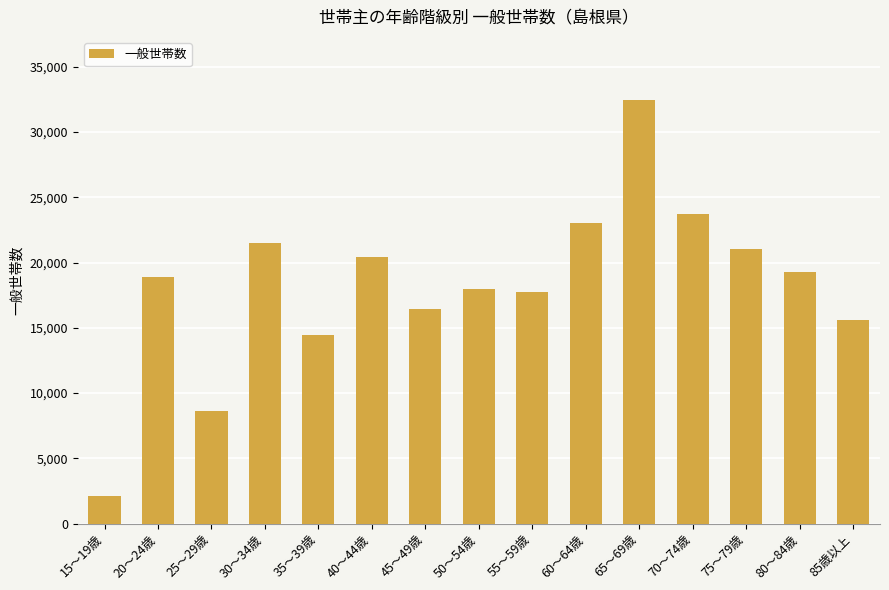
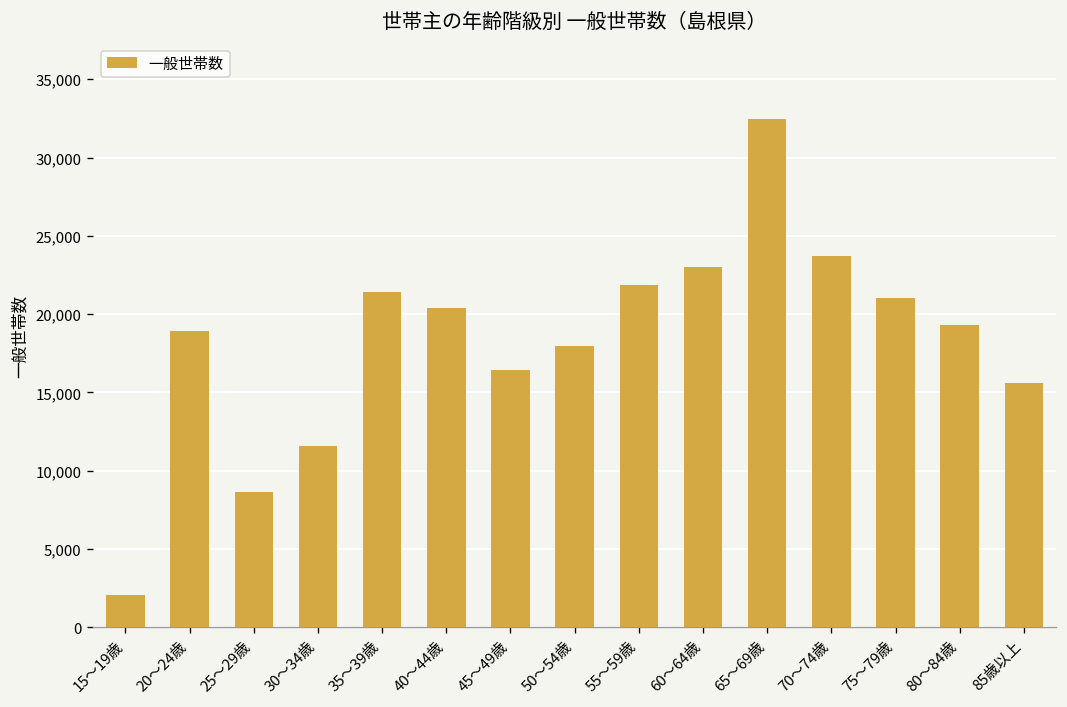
  {
    "15～19歳": "2,100",
    "20～24歳": "18,900",
    "25～29歳": "8,700",
-   "30～34歳": "21,500",
-   "35～39歳": "14,500",
+   "30～34歳": "11,600",
+   "35～39歳": "21,400",
    "40～44歳": "20,400",
    "45～49歳": "16,400",
    "50～54歳": "18,000",
-   "55～59歳": "17,800",
+   "55～59歳": "21,800",
    "60～64歳": "23,000",
    "65～69歳": "32,400",
    "70～74歳": "23,700",
    "75～79歳": "21,000",
    "80～84歳": "19,300",
    "85歳以上": "15,600"
  }
